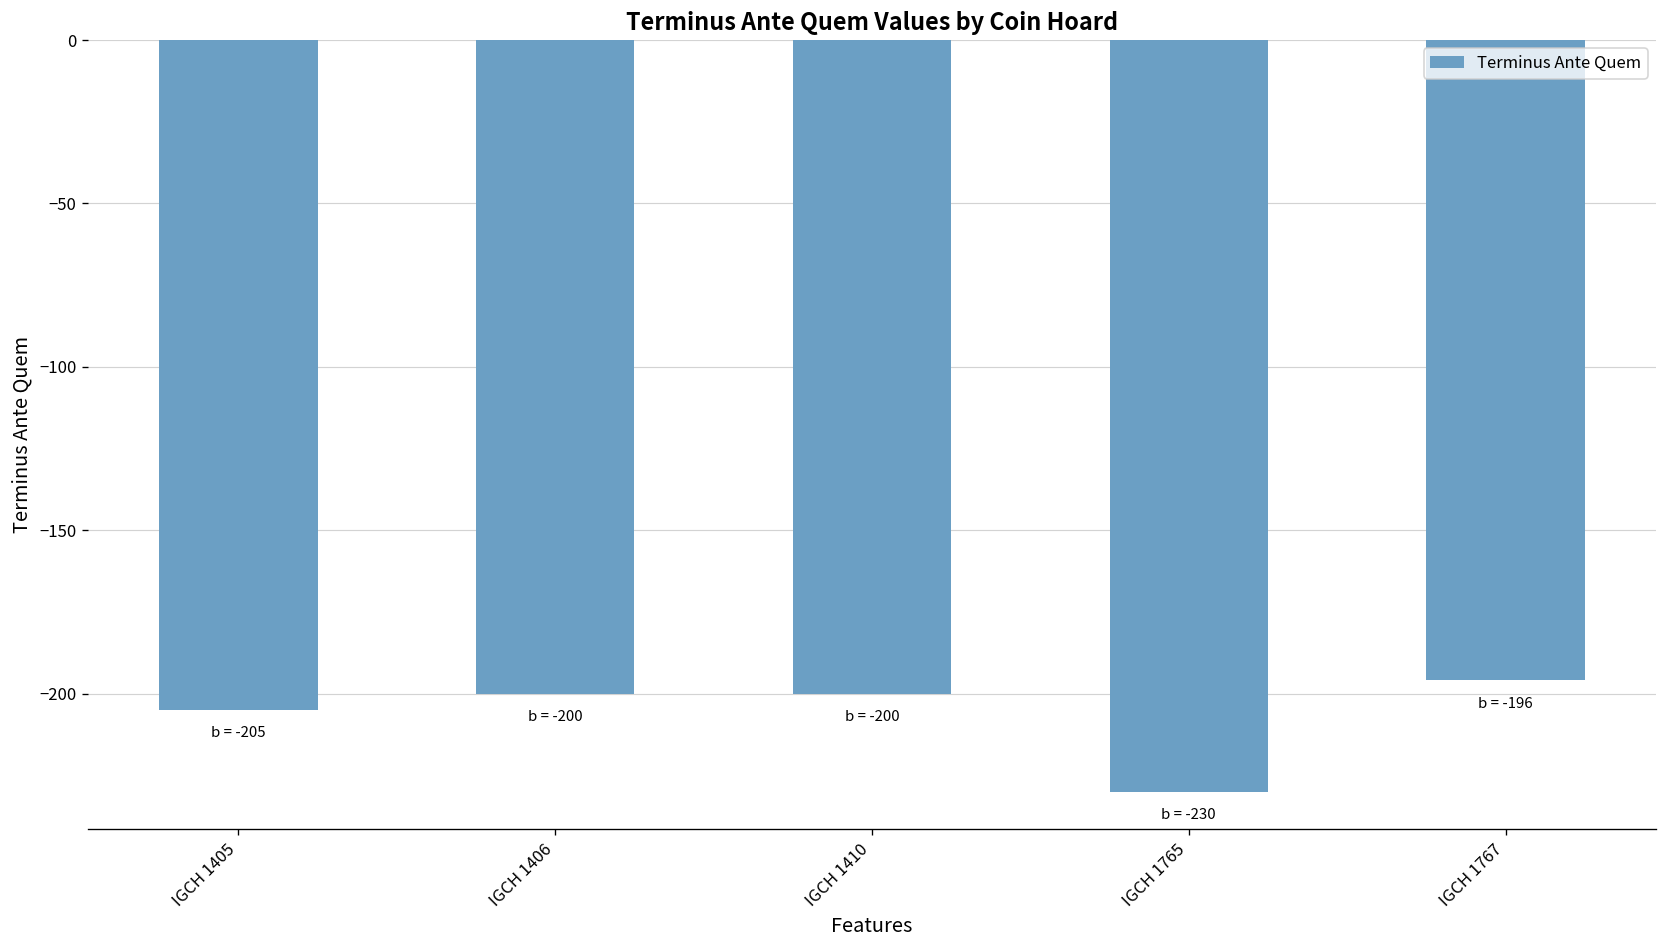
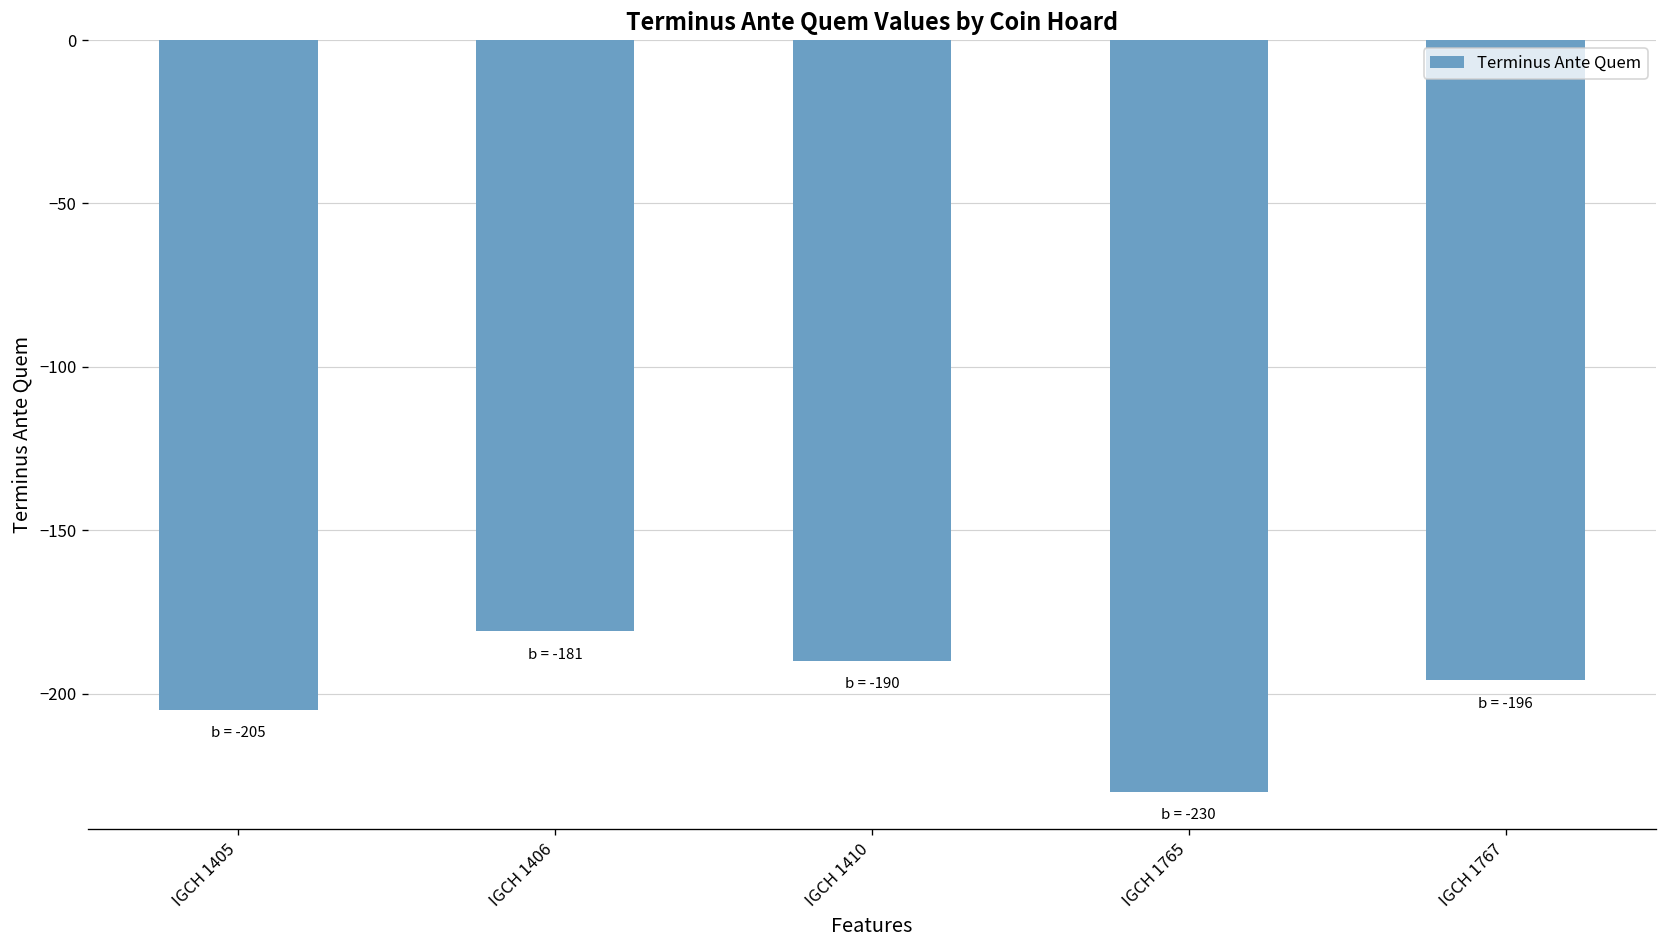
  {
    "IGCH 1405": -205,
-   "IGCH 1406": -200,
-   "IGCH 1410": -200,
+   "IGCH 1406": -181,
+   "IGCH 1410": -190,
    "IGCH 1765": -230,
    "IGCH 1767": -196
  }
